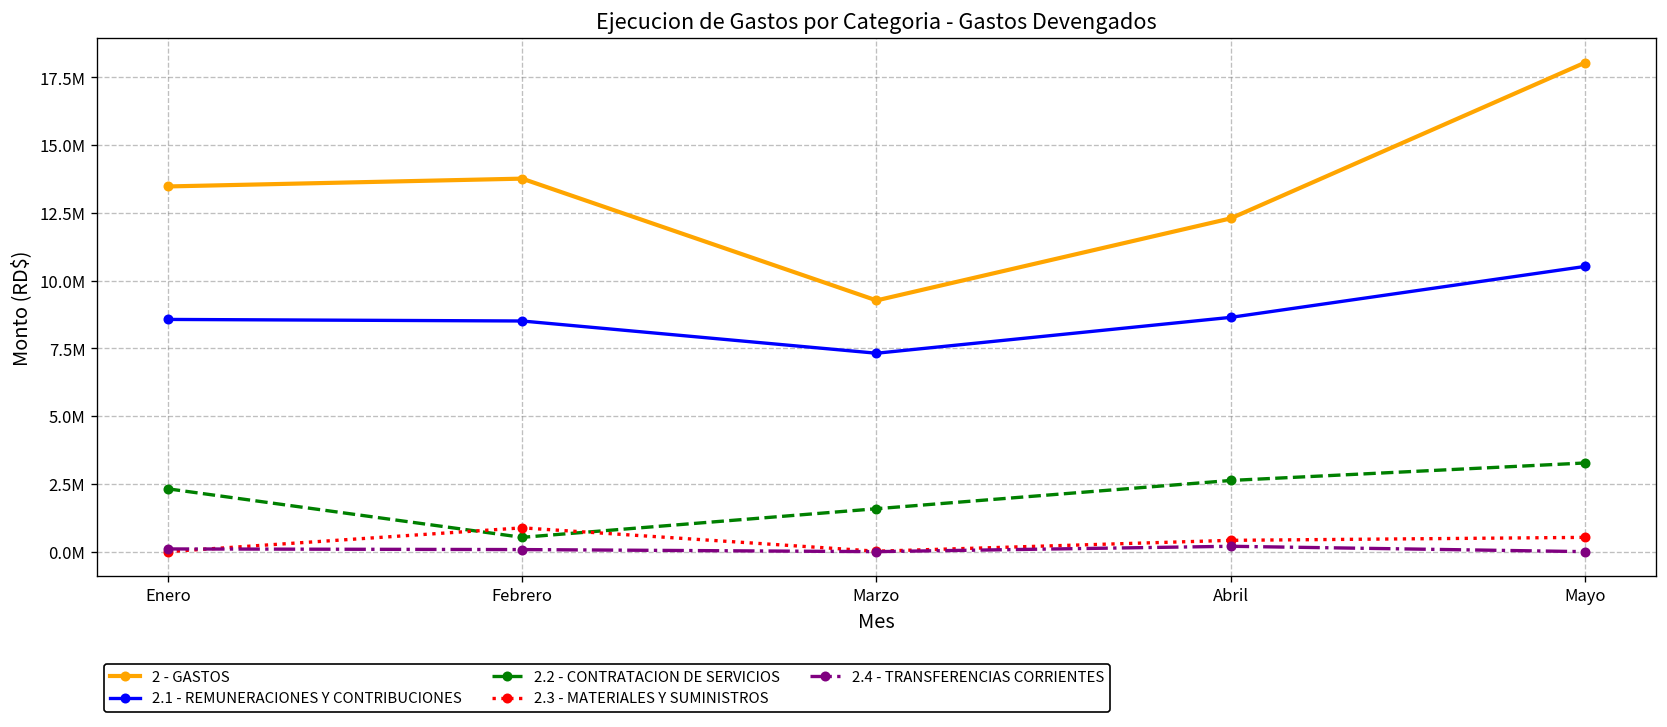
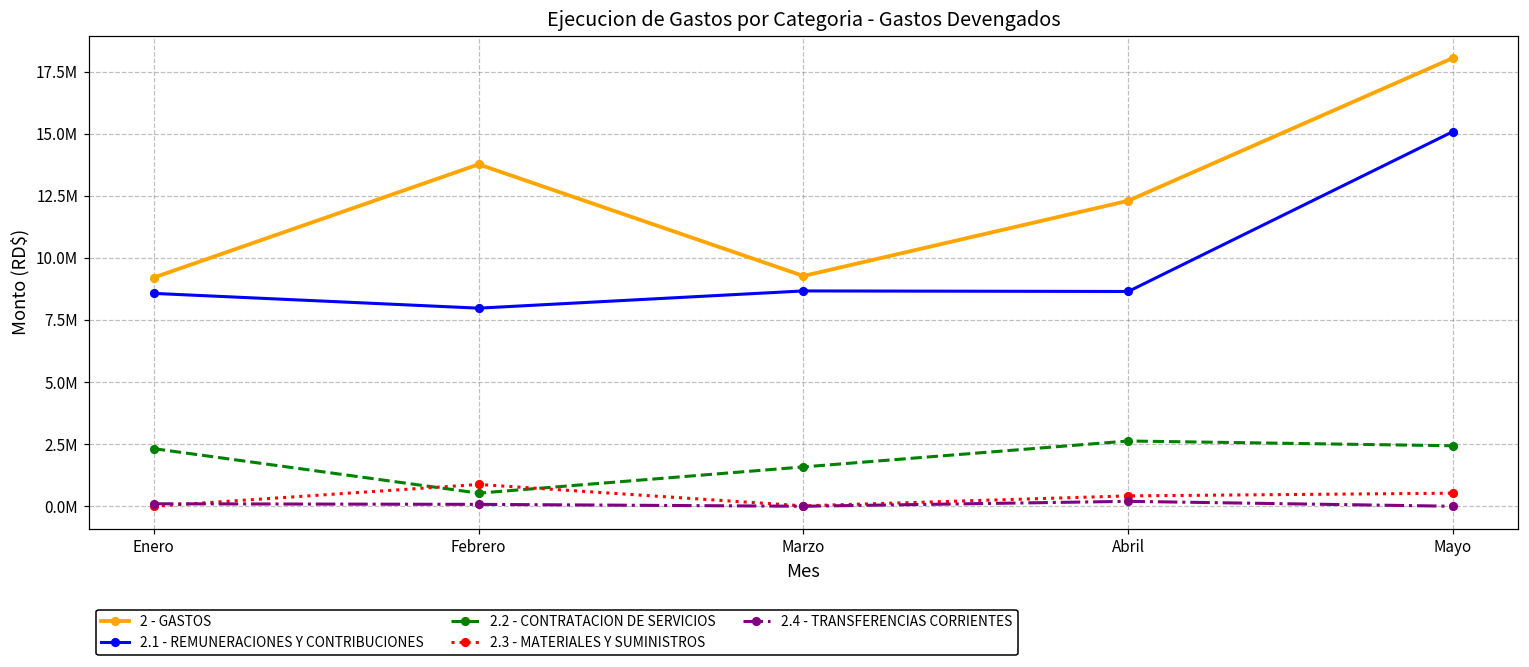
  {
    "2 - GASTOS": {
-     "Enero": 13500000,
+     "Enero": 9200000,
      "Febrero": 13800000,
      "Marzo": 9300000,
      "Abril": 12300000,
      "Mayo": 18000000
    },
    "2.1 - REMUNERACIONES Y CONTRIBUCIONES": {
      "Enero": 8600000,
-     "Febrero": 8500000,
-     "Marzo": 7300000,
+     "Febrero": 8000000,
+     "Marzo": 8700000,
      "Abril": 8600000,
-     "Mayo": 10500000
+     "Mayo": 15100000
    },
    "2.2 - CONTRATACION DE SERVICIOS": {
      "Enero": 2300000,
      "Febrero": 500000,
      "Marzo": 1600000,
      "Abril": 2600000,
-     "Mayo": 3300000
+     "Mayo": 2400000
    },
    "2.3 - MATERIALES Y SUMINISTROS": {
      "Febrero": 900000,
      "Abril": 400000,
      "Mayo": 500000
    },
    "2.4 - TRANSFERENCIAS CORRIENTES": {
      "Febrero": 100000,
      "Abril": 200000,
      "Mayo": 0
    }
  }
